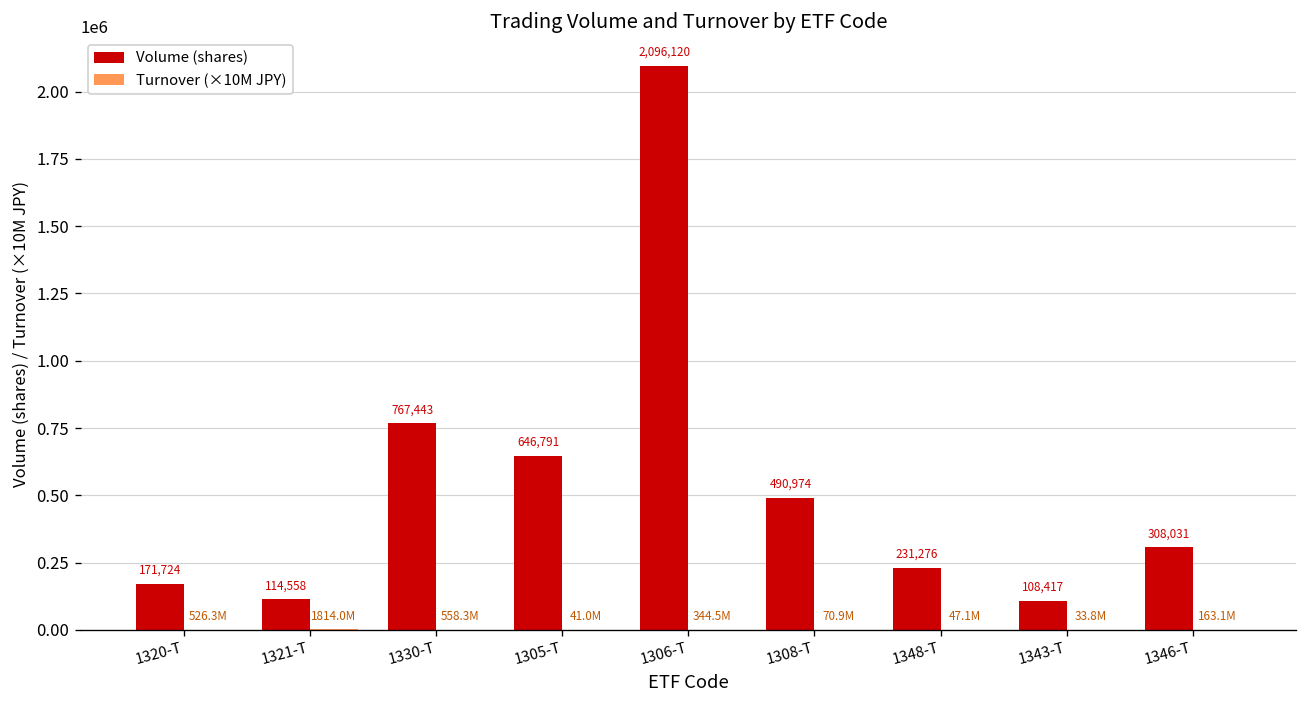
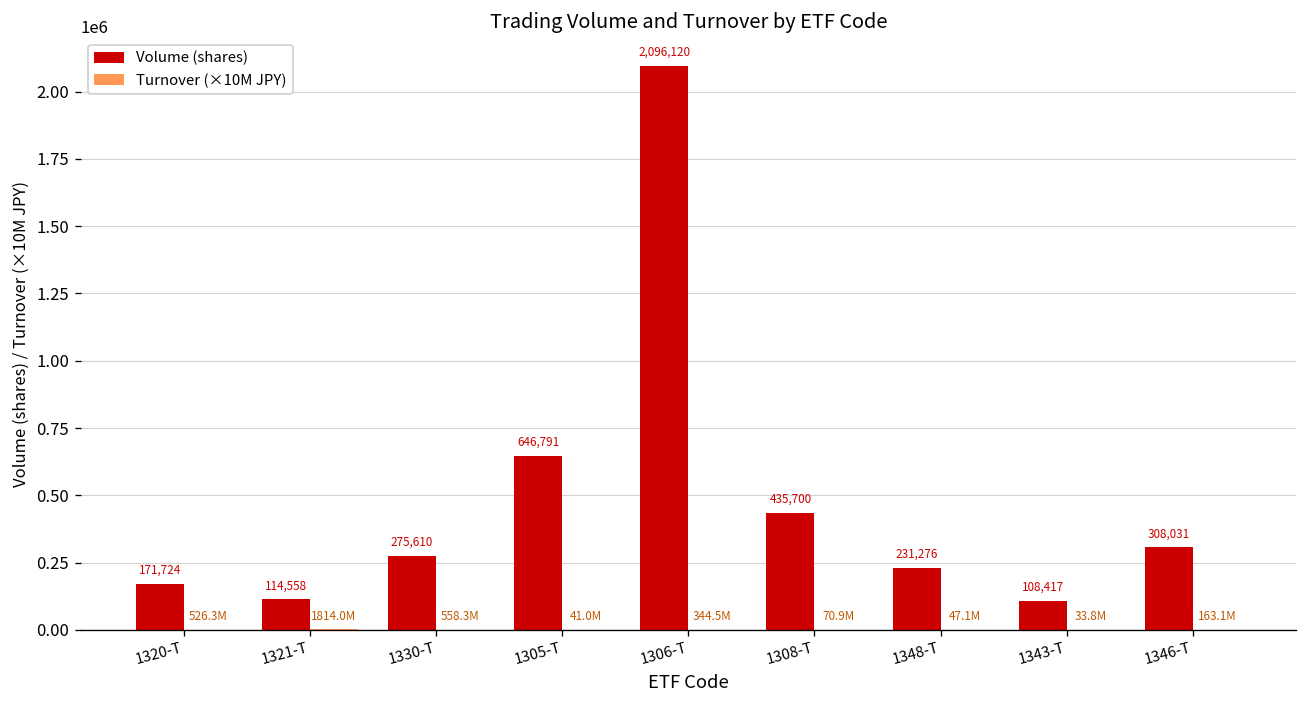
  {
    "Volume (shares)": {
      "1320-T": "171,724",
      "1321-T": "114,558",
-     "1330-T": "767,443",
+     "1330-T": "275,610",
      "1305-T": "646,791",
      "1306-T": "2,096,120",
-     "1308-T": "490,974",
+     "1308-T": "435,700",
      "1348-T": "231,276",
      "1343-T": "108,417",
      "1346-T": "308,031"
    },
    "Turnover (×10M JPY)": {
      "1320-T": "526.3M",
      "1321-T": "1814.0M",
      "1330-T": "558.3M",
      "1305-T": "41.0M",
      "1306-T": "344.5M",
      "1308-T": "70.9M",
      "1348-T": "47.1M",
      "1343-T": "33.8M",
      "1346-T": "163.1M"
    }
  }
